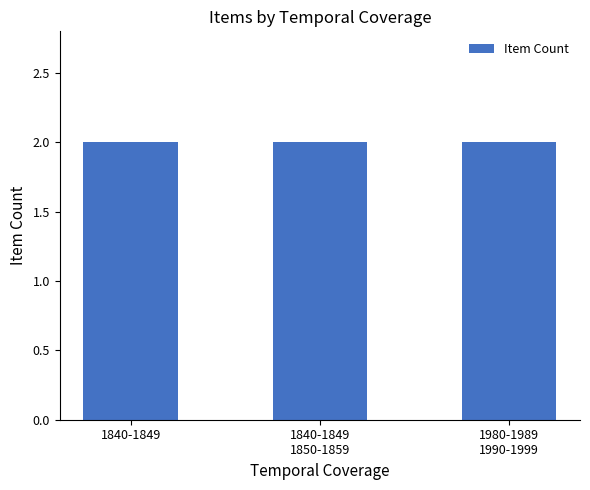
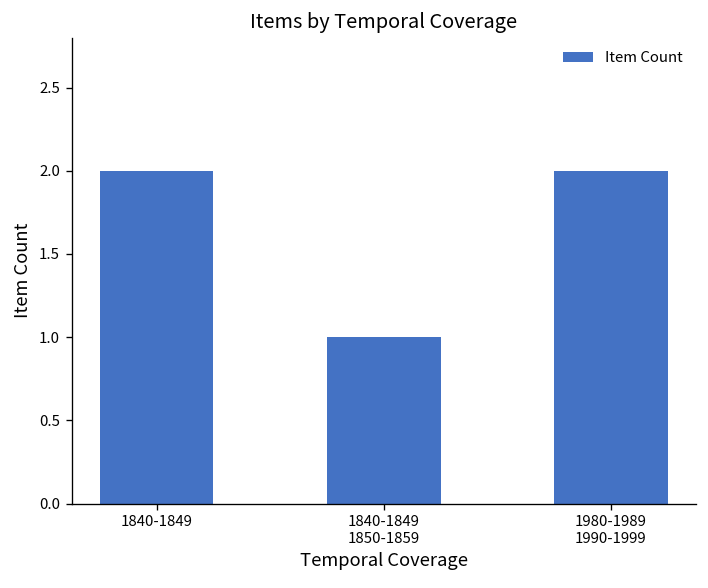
  {
    "1840-1849": 2,
-   "1840-1849 1850-1859": 2,
+   "1840-1849 1850-1859": 1,
    "1980-1989 1990-1999": 2
  }
